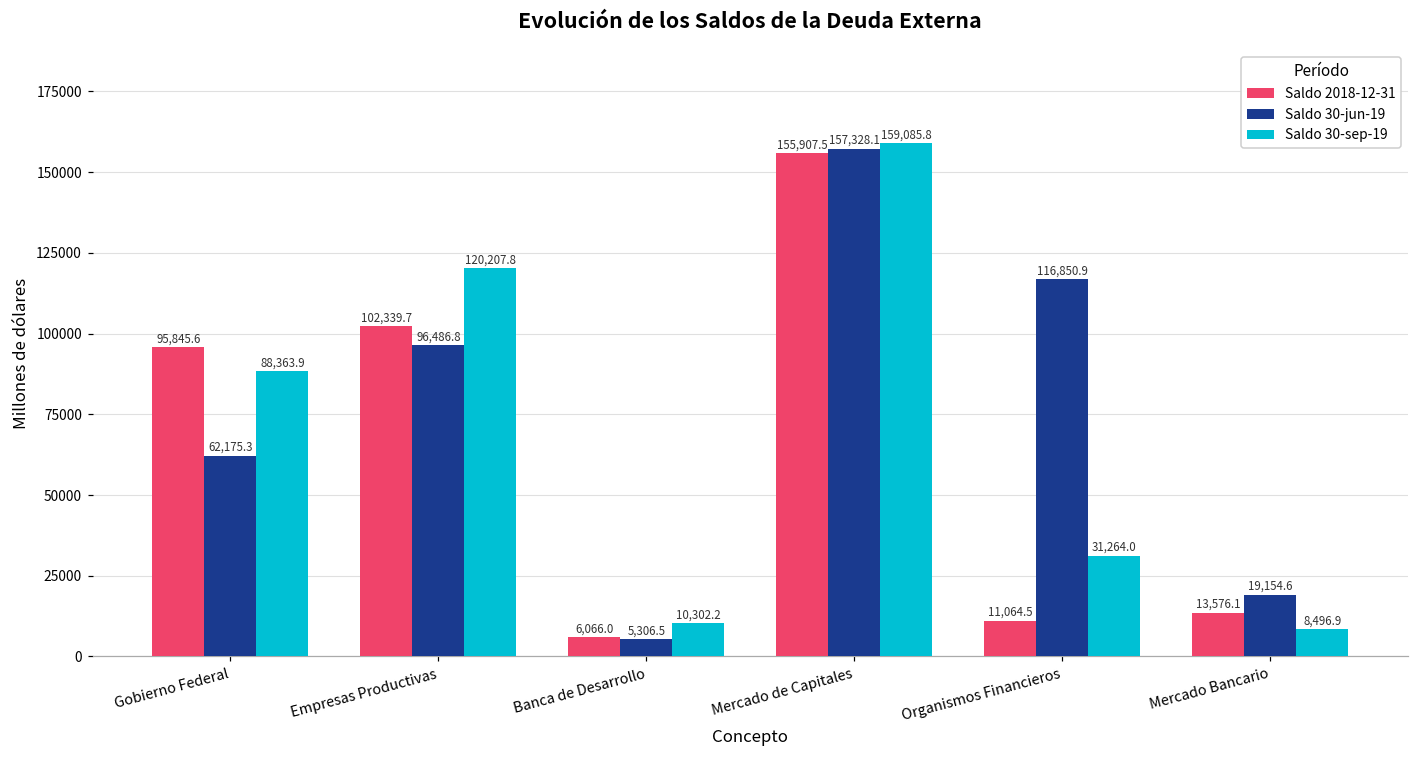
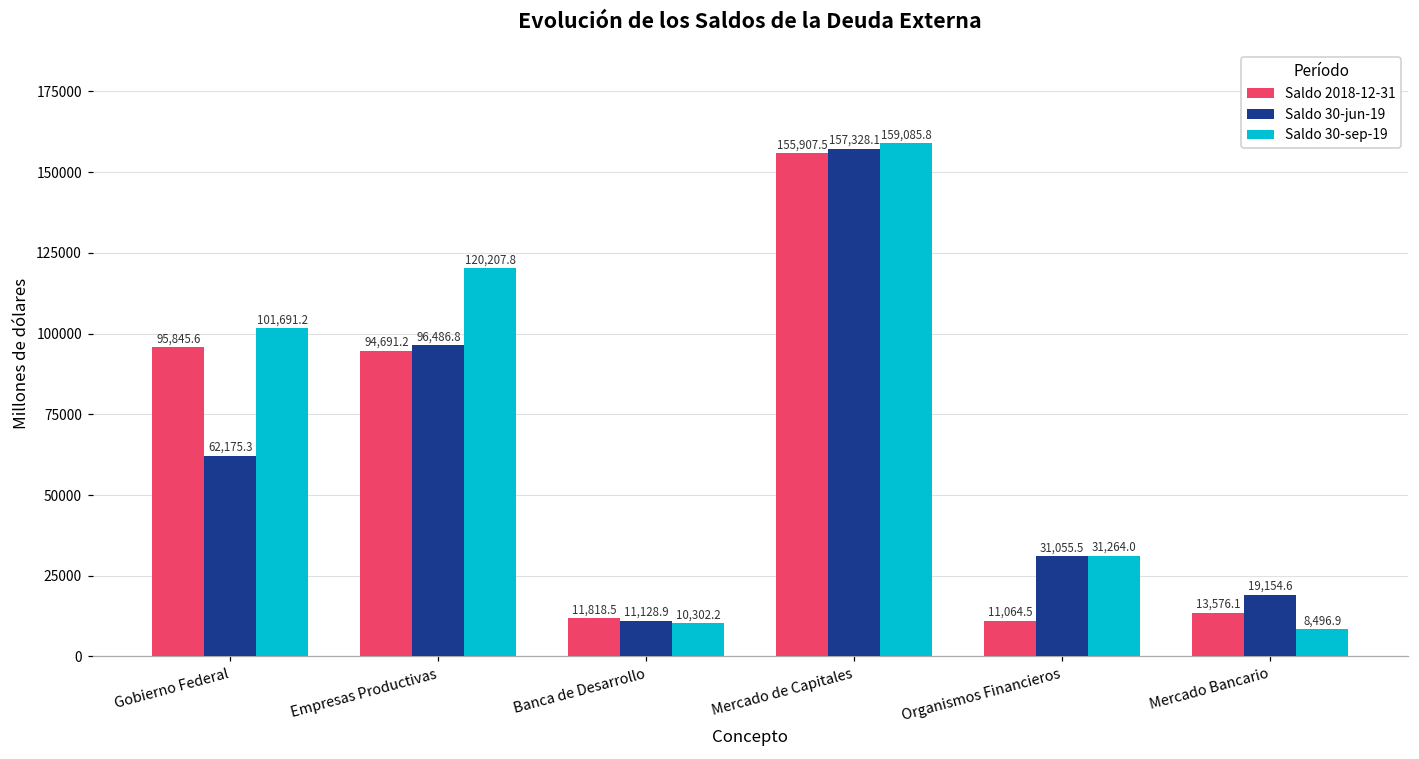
  {
    "Saldo 2018-12-31": {
      "Gobierno Federal": "95,845.6",
-     "Empresas Productivas": "102,339.7",
-     "Banca de Desarrollo": "6,066.0",
+     "Empresas Productivas": "94,691.2",
+     "Banca de Desarrollo": "11,818.5",
      "Mercado de Capitales": "155,907.5",
      "Organismos Financieros": "11,064.5",
      "Mercado Bancario": "13,576.1"
    },
    "Saldo 30-jun-19": {
      "Gobierno Federal": "62,175.3",
      "Empresas Productivas": "96,486.8",
-     "Banca de Desarrollo": "5,306.5",
+     "Banca de Desarrollo": "11,128.9",
      "Mercado de Capitales": "157,328.1",
-     "Organismos Financieros": "116,850.9",
+     "Organismos Financieros": "31,055.5",
      "Mercado Bancario": "19,154.6"
    },
    "Saldo 30-sep-19": {
-     "Gobierno Federal": "88,363.9",
+     "Gobierno Federal": "101,691.2",
      "Empresas Productivas": "120,207.8",
      "Banca de Desarrollo": "10,302.2",
      "Mercado de Capitales": "159,085.8",
      "Organismos Financieros": "31,264.0",
      "Mercado Bancario": "8,496.9"
    }
  }
